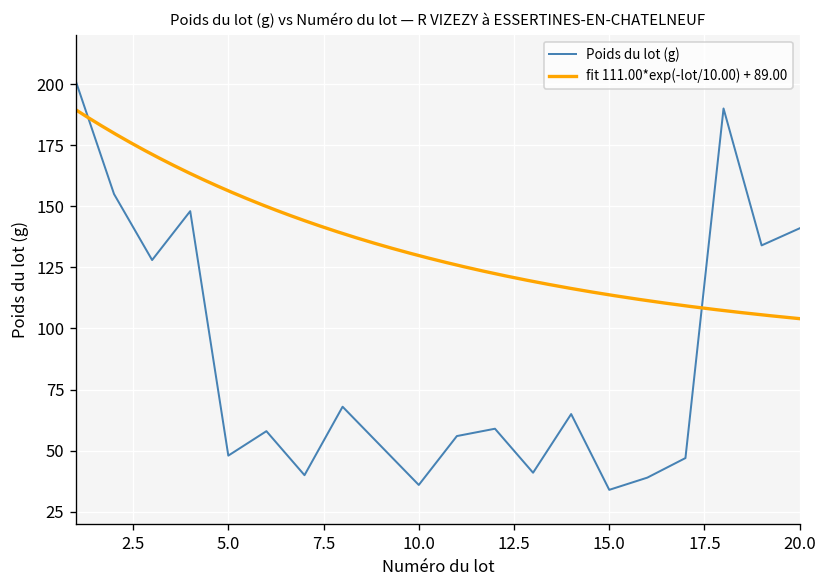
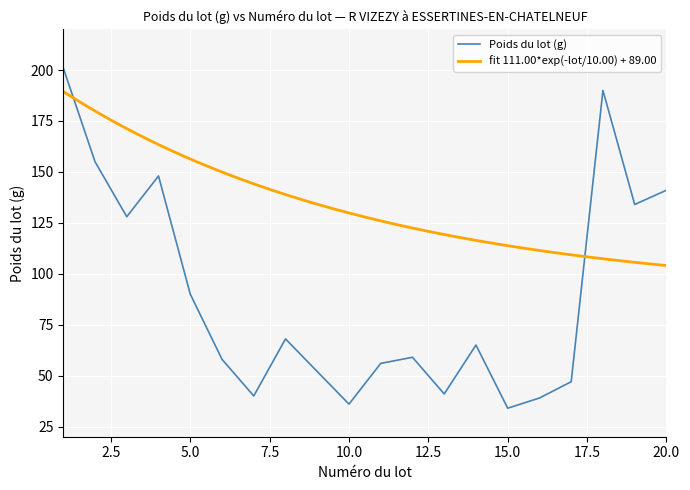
  {
    "Poids du lot (g)": {
-     "5.0": 48,
+     "5.0": 90,
      "10.0": 36,
      "15.0": 34,
      "20.0": 141
    },
    "fit 111.00*exp(-lot/10.00) + 89.00": {
      "20.0": 104
    }
  }
